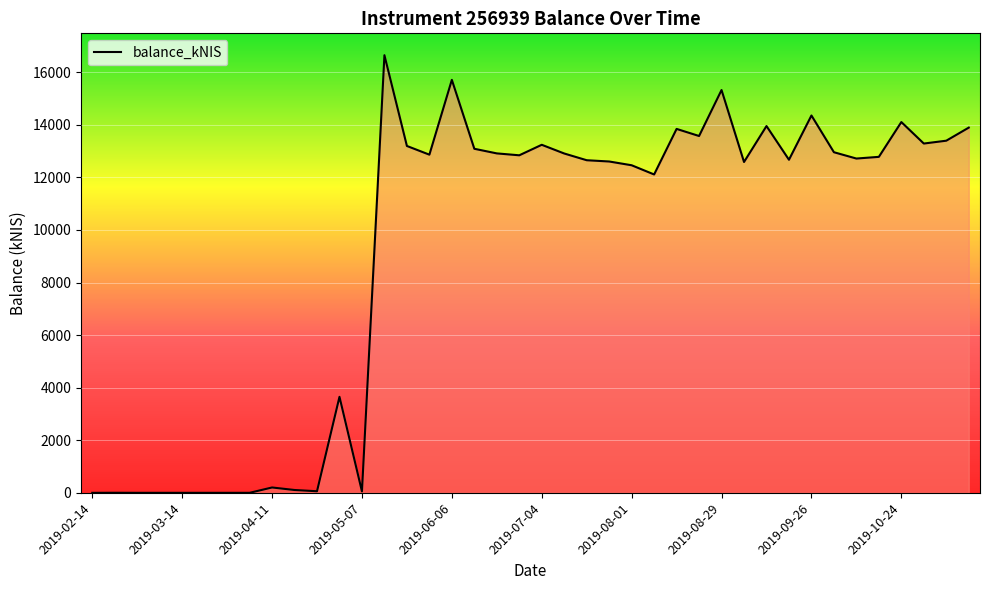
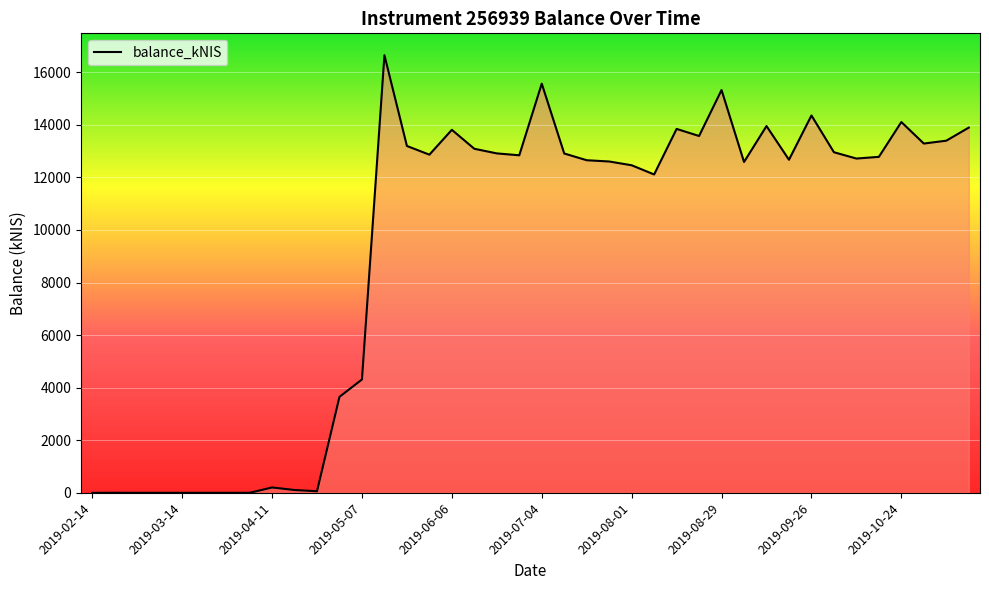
  {
    "2019-02-14": 0,
    "2019-03-14": 0,
    "2019-04-11": 200,
-   "2019-05-07": 100,
-   "2019-06-06": 15700,
-   "2019-07-04": 13200,
+   "2019-05-07": 4300,
+   "2019-06-06": 13800,
+   "2019-07-04": 15600,
    "2019-08-01": 12500,
    "2019-08-29": 15300,
    "2019-09-26": 14400,
    "2019-10-24": 14100
  }
